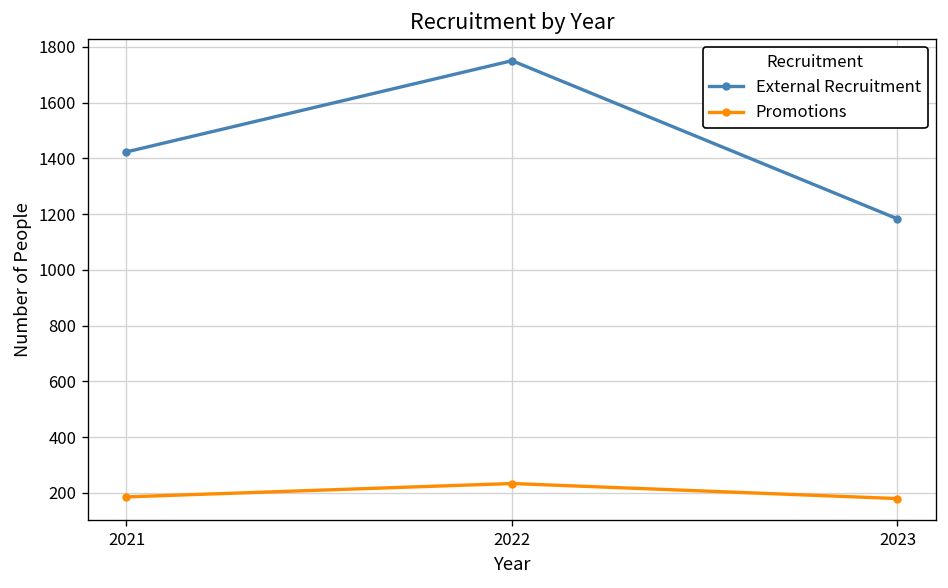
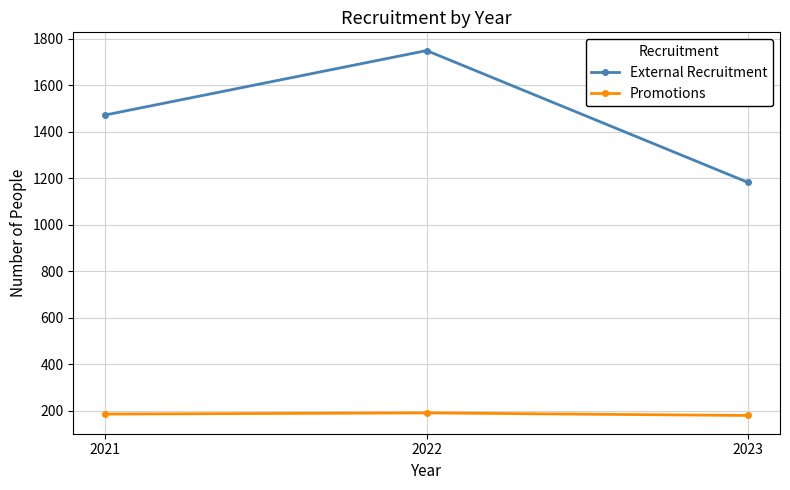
  {
    "External Recruitment": {
-     "2021": 1420,
+     "2021": 1470,
      "2022": 1750,
      "2023": 1180
    },
    "Promotions": {
      "2021": 190,
-     "2022": 230,
+     "2022": 190,
      "2023": 180
    }
  }
